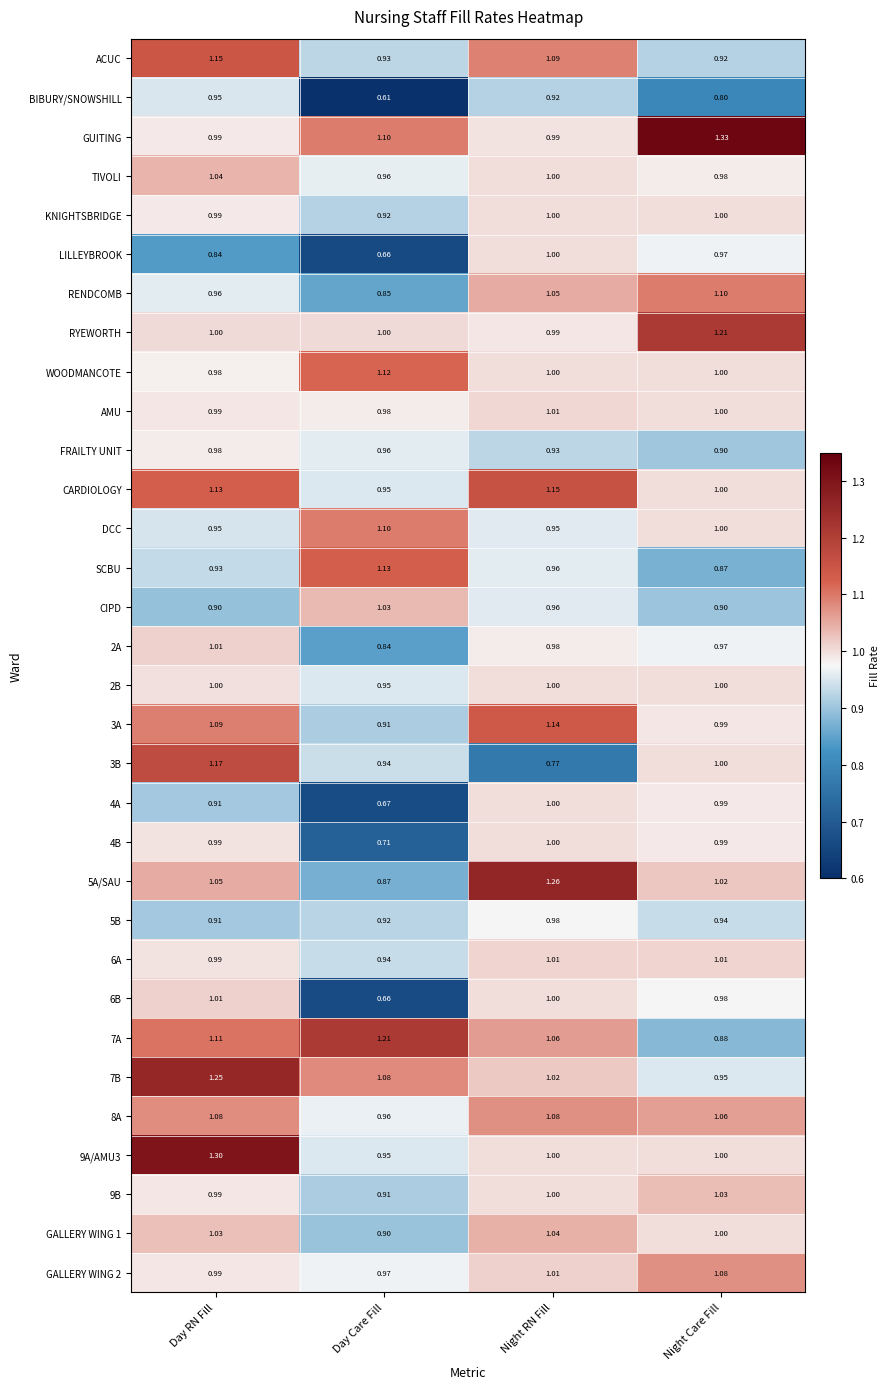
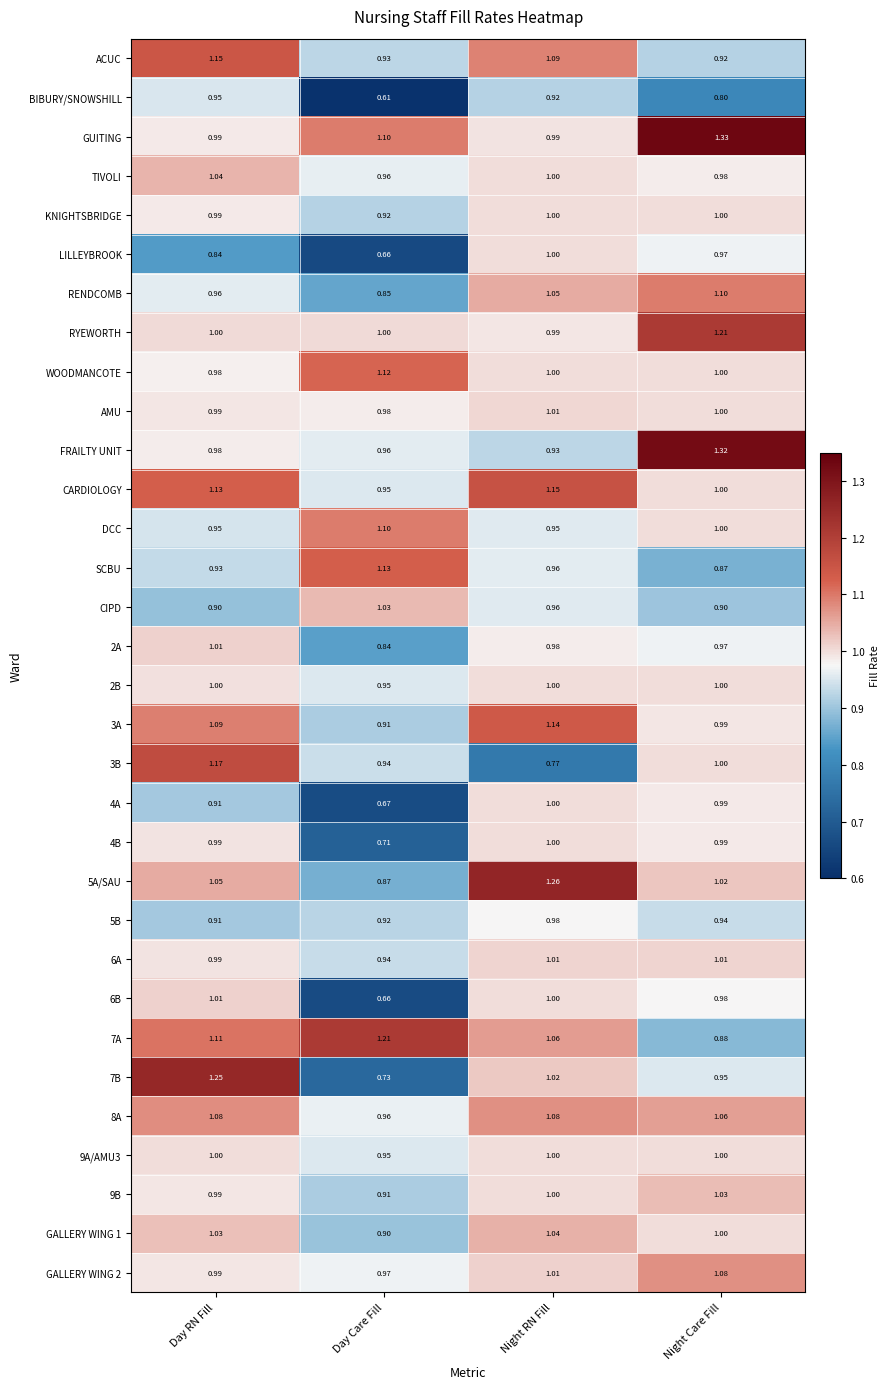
  {
    "ACUC": {
      "Day RN Fill": 1.15,
      "Day Care Fill": 0.93,
      "Night RN Fill": 1.09,
      "Night Care Fill": 0.92
    },
    "BIBURY/SNOWSHILL": {
      "Day RN Fill": 0.95,
      "Day Care Fill": 0.61,
      "Night RN Fill": 0.92,
      "Night Care Fill": 0.80
    },
    "GUITING": {
      "Day RN Fill": 0.99,
      "Day Care Fill": 1.10,
      "Night RN Fill": 0.99,
      "Night Care Fill": 1.33
    },
    "TIVOLI": {
      "Day RN Fill": 1.04,
      "Day Care Fill": 0.96,
      "Night RN Fill": 1.00,
      "Night Care Fill": 0.98
    },
    "KNIGHTSBRIDGE": {
      "Day RN Fill": 0.99,
      "Day Care Fill": 0.92,
      "Night RN Fill": 1.00,
      "Night Care Fill": 1.00
    },
    "LILLEYBROOK": {
      "Day RN Fill": 0.84,
      "Day Care Fill": 0.66,
      "Night RN Fill": 1.00,
      "Night Care Fill": 0.97
    },
    "RENDCOMB": {
      "Day RN Fill": 0.96,
      "Day Care Fill": 0.85,
      "Night RN Fill": 1.05,
      "Night Care Fill": 1.10
    },
    "RYEWORTH": {
      "Day RN Fill": 1.00,
      "Day Care Fill": 1.00,
      "Night RN Fill": 0.99,
      "Night Care Fill": 1.21
    },
    "WOODMANCOTE": {
      "Day RN Fill": 0.98,
      "Day Care Fill": 1.12,
      "Night RN Fill": 1.00,
      "Night Care Fill": 1.00
    },
    "AMU": {
      "Day RN Fill": 0.99,
      "Day Care Fill": 0.98,
      "Night RN Fill": 1.01,
      "Night Care Fill": 1.00
    },
    "FRAILTY UNIT": {
      "Day RN Fill": 0.98,
      "Day Care Fill": 0.96,
      "Night RN Fill": 0.93,
-     "Night Care Fill": 0.90
+     "Night Care Fill": 1.32
    },
    "CARDIOLOGY": {
      "Day RN Fill": 1.13,
      "Day Care Fill": 0.95,
      "Night RN Fill": 1.15,
      "Night Care Fill": 1.00
    },
    "DCC": {
      "Day RN Fill": 0.95,
      "Day Care Fill": 1.10,
      "Night RN Fill": 0.95,
      "Night Care Fill": 1.00
    },
    "SCBU": {
      "Day RN Fill": 0.93,
      "Day Care Fill": 1.13,
      "Night RN Fill": 0.96,
      "Night Care Fill": 0.87
    },
    "CIPD": {
      "Day RN Fill": 0.90,
      "Day Care Fill": 1.03,
      "Night RN Fill": 0.96,
      "Night Care Fill": 0.90
    },
    "2A": {
      "Day RN Fill": 1.01,
      "Day Care Fill": 0.84,
      "Night RN Fill": 0.98,
      "Night Care Fill": 0.97
    },
    "2B": {
      "Day RN Fill": 1.00,
      "Day Care Fill": 0.95,
      "Night RN Fill": 1.00,
      "Night Care Fill": 1.00
    },
    "3A": {
      "Day RN Fill": 1.09,
      "Day Care Fill": 0.91,
      "Night RN Fill": 1.14,
      "Night Care Fill": 0.99
    },
    "3B": {
      "Day RN Fill": 1.17,
      "Day Care Fill": 0.94,
      "Night RN Fill": 0.77,
      "Night Care Fill": 1.00
    },
    "4A": {
      "Day RN Fill": 0.91,
      "Day Care Fill": 0.67,
      "Night RN Fill": 1.00,
      "Night Care Fill": 0.99
    },
    "4B": {
      "Day RN Fill": 0.99,
      "Day Care Fill": 0.71,
      "Night RN Fill": 1.00,
      "Night Care Fill": 0.99
    },
    "5A/SAU": {
      "Day RN Fill": 1.05,
      "Day Care Fill": 0.87,
      "Night RN Fill": 1.26,
      "Night Care Fill": 1.02
    },
    "5B": {
      "Day RN Fill": 0.91,
      "Day Care Fill": 0.92,
      "Night RN Fill": 0.98,
      "Night Care Fill": 0.94
    },
    "6A": {
      "Day RN Fill": 0.99,
      "Day Care Fill": 0.94,
      "Night RN Fill": 1.01,
      "Night Care Fill": 1.01
    },
    "6B": {
      "Day RN Fill": 1.01,
      "Day Care Fill": 0.66,
      "Night RN Fill": 1.00,
      "Night Care Fill": 0.98
    },
    "7A": {
      "Day RN Fill": 1.11,
      "Day Care Fill": 1.21,
      "Night RN Fill": 1.06,
      "Night Care Fill": 0.88
    },
    "7B": {
      "Day RN Fill": 1.25,
-     "Day Care Fill": 1.08,
+     "Day Care Fill": 0.73,
      "Night RN Fill": 1.02,
      "Night Care Fill": 0.95
    },
    "8A": {
      "Day RN Fill": 1.08,
      "Day Care Fill": 0.96,
      "Night RN Fill": 1.08,
      "Night Care Fill": 1.06
    },
    "9A/AMU3": {
-     "Day RN Fill": 1.30,
+     "Day RN Fill": 1.00,
      "Day Care Fill": 0.95,
      "Night RN Fill": 1.00,
      "Night Care Fill": 1.00
    },
    "9B": {
      "Day RN Fill": 0.99,
      "Day Care Fill": 0.91,
      "Night RN Fill": 1.00,
      "Night Care Fill": 1.03
    },
    "GALLERY WING 1": {
      "Day RN Fill": 1.03,
      "Day Care Fill": 0.90,
      "Night RN Fill": 1.04,
      "Night Care Fill": 1.00
    },
    "GALLERY WING 2": {
      "Day RN Fill": 0.99,
      "Day Care Fill": 0.97,
      "Night RN Fill": 1.01,
      "Night Care Fill": 1.08
    }
  }
